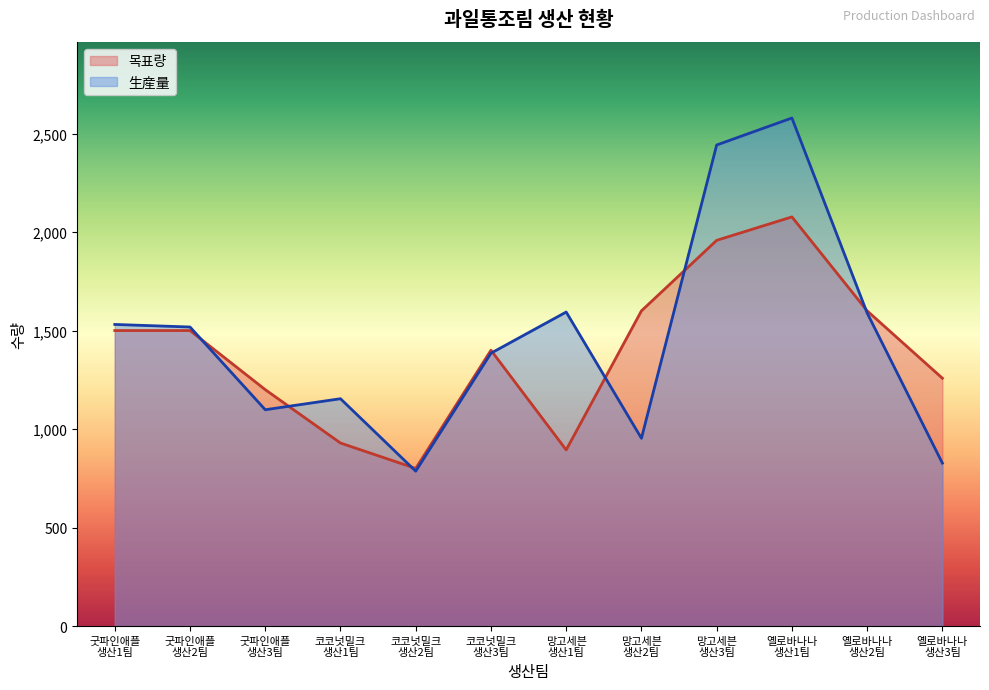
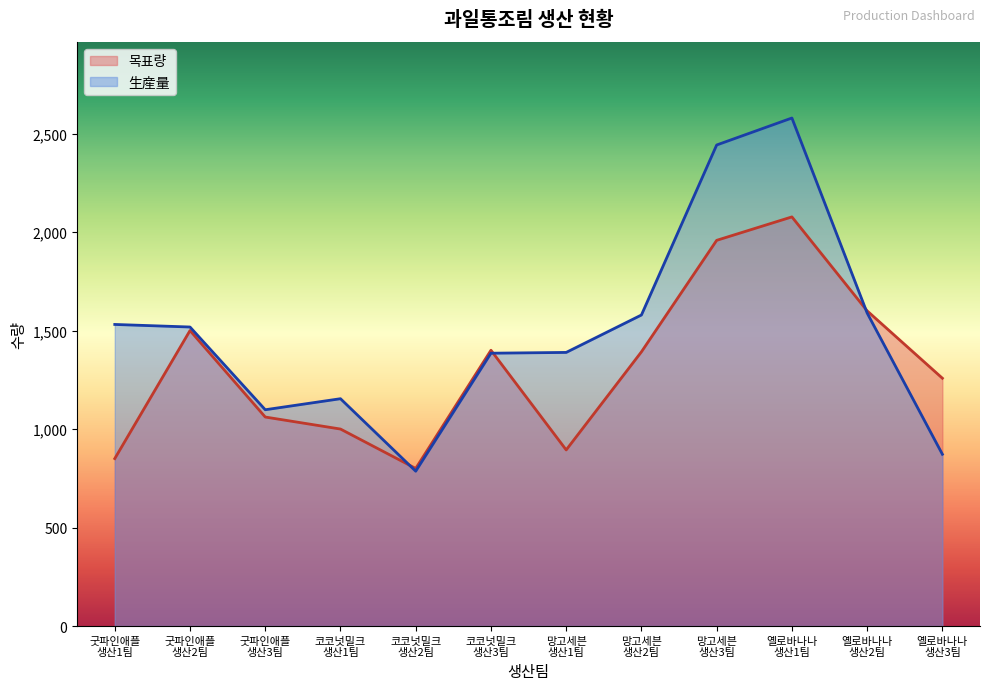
  {
    "목표량": {
-     "굿파인애플 생산1팀": "1,500",
+     "굿파인애플 생산1팀": "850",
      "굿파인애플 생산2팀": "1,500",
-     "굿파인애플 생산3팀": "1,200",
-     "코코넛밀크 생산1팀": "930",
+     "굿파인애플 생산3팀": "1,060",
+     "코코넛밀크 생산1팀": "1,000",
      "코코넛밀크 생산2팀": "800",
      "코코넛밀크 생산3팀": "1,400",
      "망고세븐 생산1팀": "890",
-     "망고세븐 생산2팀": "1,600",
+     "망고세븐 생산2팀": "1,390",
      "망고세븐 생산3팀": "1,960",
      "옐로바나나 생산1팀": "2,080",
      "옐로바나나 생산3팀": "1,260"
    },
    "生産量": {
      "굿파인애플 생산1팀": "1,530",
      "굿파인애플 생산2팀": "1,520",
      "굿파인애플 생산3팀": "1,100",
      "코코넛밀크 생산1팀": "1,150",
      "코코넛밀크 생산2팀": "790",
      "코코넛밀크 생산3팀": "1,390",
-     "망고세븐 생산1팀": "1,590",
-     "망고세븐 생산2팀": "950",
+     "망고세븐 생산1팀": "1,390",
+     "망고세븐 생산2팀": "1,580",
      "망고세븐 생산3팀": "2,440",
      "옐로바나나 생산1팀": "2,580",
-     "옐로바나나 생산3팀": "830"
+     "옐로바나나 생산3팀": "870"
    }
  }
